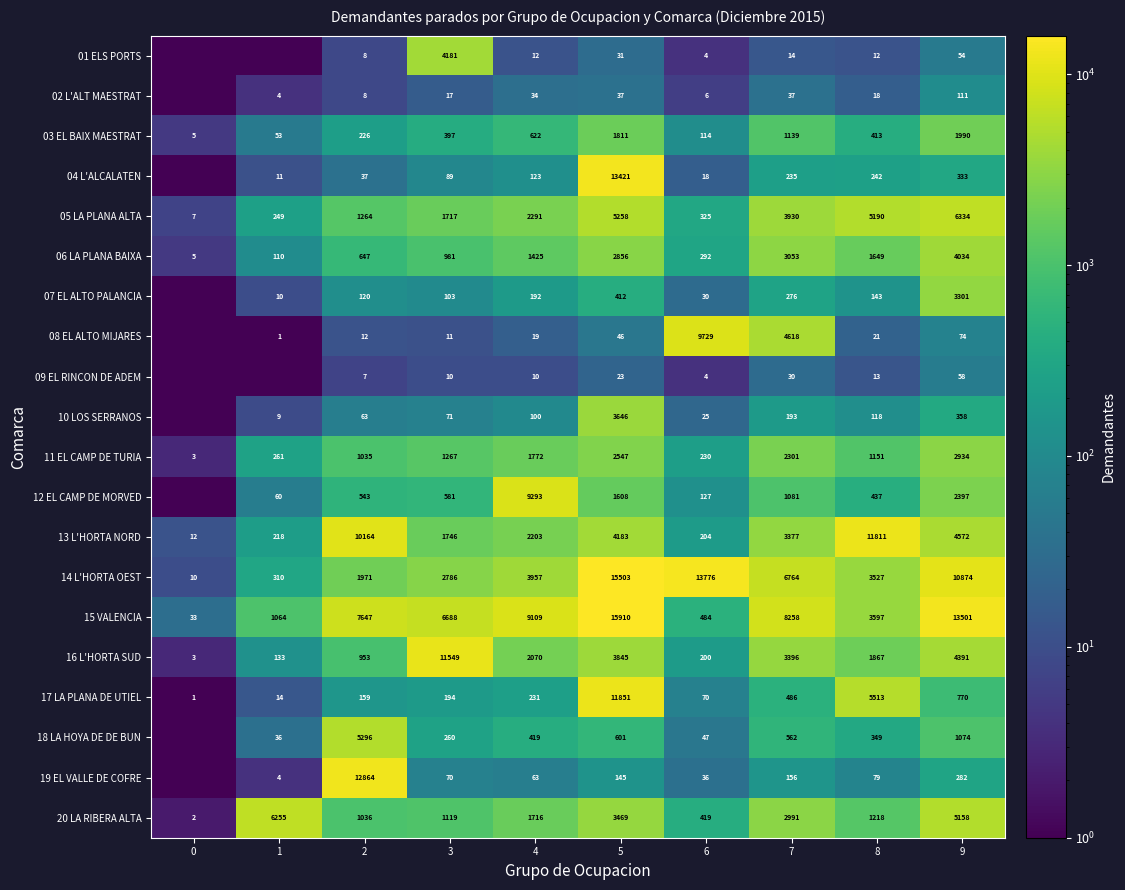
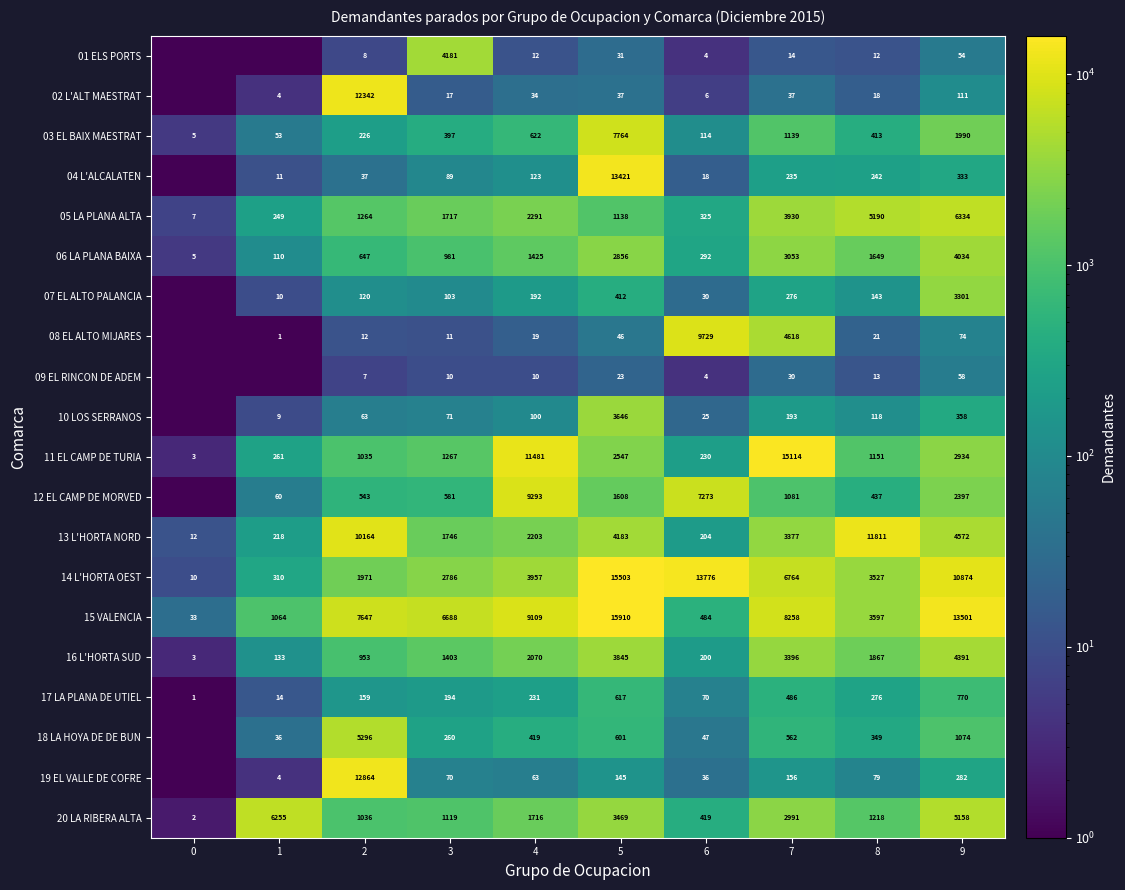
  {
    "01 ELS PORTS": {
      "2": 8,
      "3": 4181,
      "4": 12,
      "5": 31,
      "6": 4,
      "7": 14,
      "8": 12,
      "9": 54
    },
    "02 L'ALT MAESTRAT": {
      "1": 4,
-     "2": 8,
+     "2": 12342,
      "3": 17,
      "4": 34,
      "5": 37,
      "6": 6,
      "7": 37,
      "8": 18,
      "9": 111
    },
    "03 EL BAIX MAESTRAT": {
      "0": 5,
      "1": 53,
      "2": 226,
      "3": 397,
      "4": 622,
-     "5": 1811,
+     "5": 7764,
      "6": 114,
      "7": 1139,
      "8": 413,
      "9": 1990
    },
    "04 L'ALCALATEN": {
      "1": 11,
      "2": 37,
      "3": 89,
      "4": 123,
      "5": 13421,
      "6": 18,
      "7": 235,
      "8": 242,
      "9": 333
    },
    "05 LA PLANA ALTA": {
      "0": 7,
      "1": 249,
      "2": 1264,
      "3": 1717,
      "4": 2291,
-     "5": 5258,
+     "5": 1138,
      "6": 325,
      "7": 3930,
      "8": 5190,
      "9": 6334
    },
    "06 LA PLANA BAIXA": {
      "0": 5,
      "1": 110,
      "2": 647,
      "3": 981,
      "4": 1425,
      "5": 2856,
      "6": 292,
      "7": 3053,
      "8": 1649,
      "9": 4034
    },
    "07 EL ALTO PALANCIA": {
      "1": 10,
      "2": 120,
      "3": 103,
      "4": 192,
      "5": 412,
      "6": 30,
      "7": 276,
      "8": 143,
      "9": 3301
    },
    "08 EL ALTO MIJARES": {
      "1": 1,
      "2": 12,
      "3": 11,
      "4": 19,
      "5": 46,
      "6": 9729,
      "7": 4618,
      "8": 21,
      "9": 74
    },
    "09 EL RINCON DE ADEM": {
      "2": 7,
      "3": 10,
      "4": 10,
      "5": 23,
      "6": 4,
      "7": 30,
      "8": 13,
      "9": 58
    },
    "10 LOS SERRANOS": {
      "1": 9,
      "2": 63,
      "3": 71,
      "4": 100,
      "5": 3646,
      "6": 25,
      "7": 193,
      "8": 118,
      "9": 358
    },
    "11 EL CAMP DE TURIA": {
      "0": 3,
      "1": 261,
      "2": 1035,
      "3": 1267,
-     "4": 1772,
+     "4": 11481,
      "5": 2547,
      "6": 230,
-     "7": 2301,
+     "7": 15114,
      "8": 1151,
      "9": 2934
    },
    "12 EL CAMP DE MORVED": {
      "1": 60,
      "2": 543,
      "3": 581,
      "4": 9293,
      "5": 1608,
-     "6": 127,
+     "6": 7273,
      "7": 1081,
      "8": 437,
      "9": 2397
    },
    "13 L'HORTA NORD": {
      "0": 12,
      "1": 218,
      "2": 10164,
      "3": 1746,
      "4": 2203,
      "5": 4183,
      "6": 204,
      "7": 3377,
      "8": 11811,
      "9": 4572
    },
    "14 L'HORTA OEST": {
      "0": 10,
      "1": 310,
      "2": 1971,
      "3": 2786,
      "4": 3957,
      "5": 15503,
      "6": 13776,
      "7": 6764,
      "8": 3527,
      "9": 10874
    },
    "15 VALENCIA": {
      "0": 33,
      "1": 1064,
      "2": 7647,
      "3": 6688,
      "4": 9109,
      "5": 15910,
      "6": 484,
      "7": 8258,
      "8": 3597,
      "9": 13501
    },
    "16 L'HORTA SUD": {
      "0": 3,
      "1": 133,
      "2": 953,
-     "3": 11549,
+     "3": 1403,
      "4": 2070,
      "5": 3845,
      "6": 200,
      "7": 3396,
      "8": 1867,
      "9": 4391
    },
    "17 LA PLANA DE UTIEL": {
      "0": 1,
      "1": 14,
      "2": 159,
      "3": 194,
      "4": 231,
-     "5": 11851,
+     "5": 617,
      "6": 70,
      "7": 486,
-     "8": 5513,
+     "8": 276,
      "9": 770
    },
    "18 LA HOYA DE DE BUN": {
      "1": 36,
      "2": 5296,
      "3": 260,
      "4": 419,
      "5": 601,
      "6": 47,
      "7": 562,
      "8": 349,
      "9": 1074
    },
    "19 EL VALLE DE COFRE": {
      "1": 4,
      "2": 12864,
      "3": 70,
      "4": 63,
      "5": 145,
      "6": 36,
      "7": 156,
      "8": 79,
      "9": 282
    },
    "20 LA RIBERA ALTA": {
      "0": 2,
      "1": 6255,
      "2": 1036,
      "3": 1119,
      "4": 1716,
      "5": 3469,
      "6": 419,
      "7": 2991,
      "8": 1218,
      "9": 5158
    }
  }
